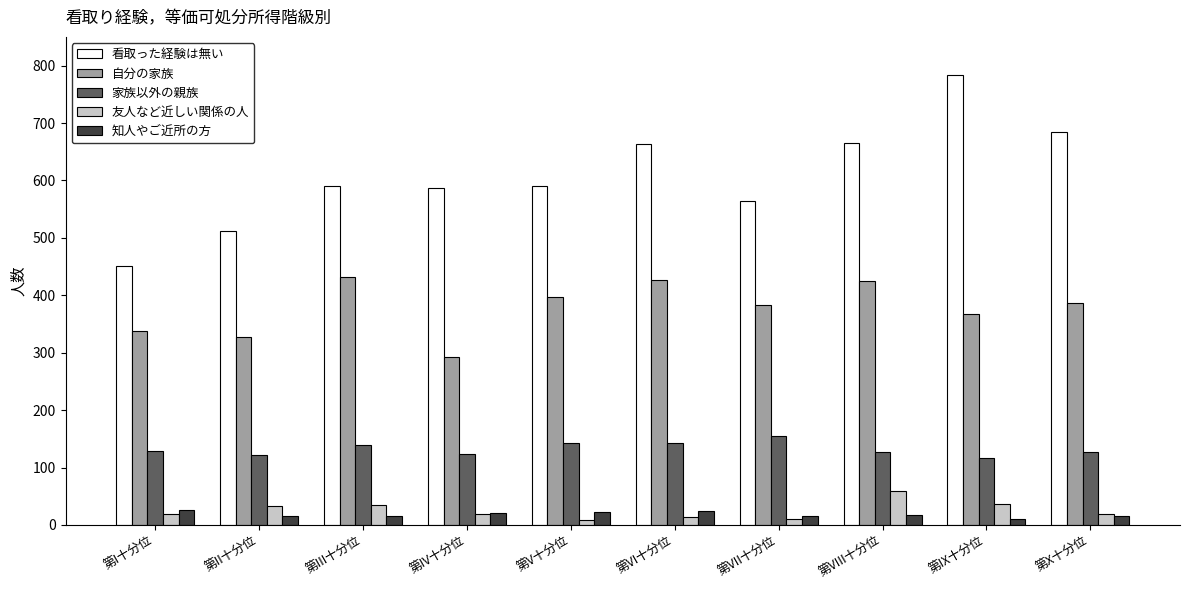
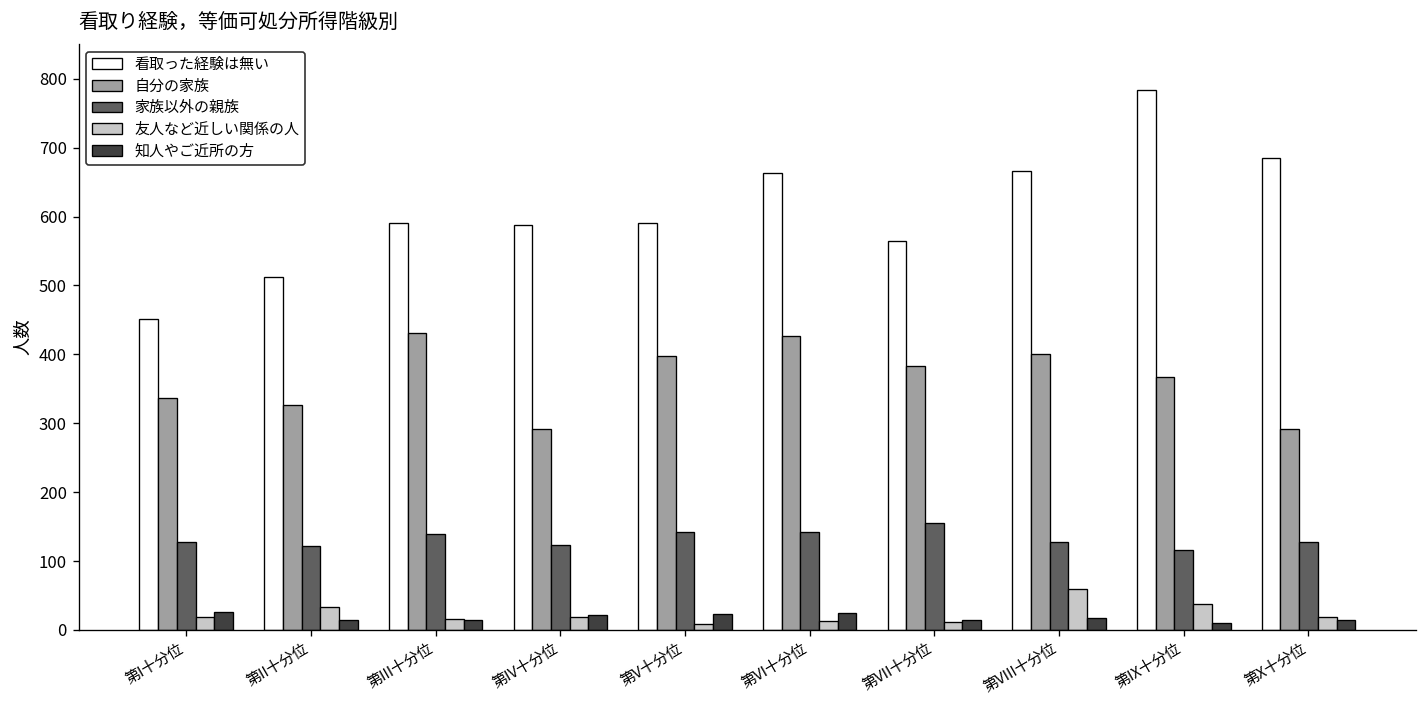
  {
    "看取った経験は無い": {
      "第I十分位": 450,
      "第II十分位": 510,
      "第III十分位": 590,
      "第IV十分位": 590,
      "第V十分位": 590,
      "第VI十分位": 660,
      "第VII十分位": 570,
      "第VIII十分位": 670,
      "第IX十分位": 780,
      "第X十分位": 690
    },
    "自分の家族": {
      "第I十分位": 340,
      "第II十分位": 330,
      "第III十分位": 430,
      "第IV十分位": 290,
      "第V十分位": 400,
      "第VI十分位": 430,
      "第VII十分位": 380,
-     "第VIII十分位": 430,
+     "第VIII十分位": 400,
      "第IX十分位": 370,
-     "第X十分位": 390
+     "第X十分位": 290
    },
    "友人など近しい関係の人": {
      "第I十分位": 20,
      "第II十分位": 30,
-     "第III十分位": 40,
+     "第III十分位": 20,
      "第IV十分位": 20,
      "第V十分位": 10,
      "第VI十分位": 10,
      "第VII十分位": 10,
      "第VIII十分位": 60,
      "第IX十分位": 40,
      "第X十分位": 20
    }
  }
